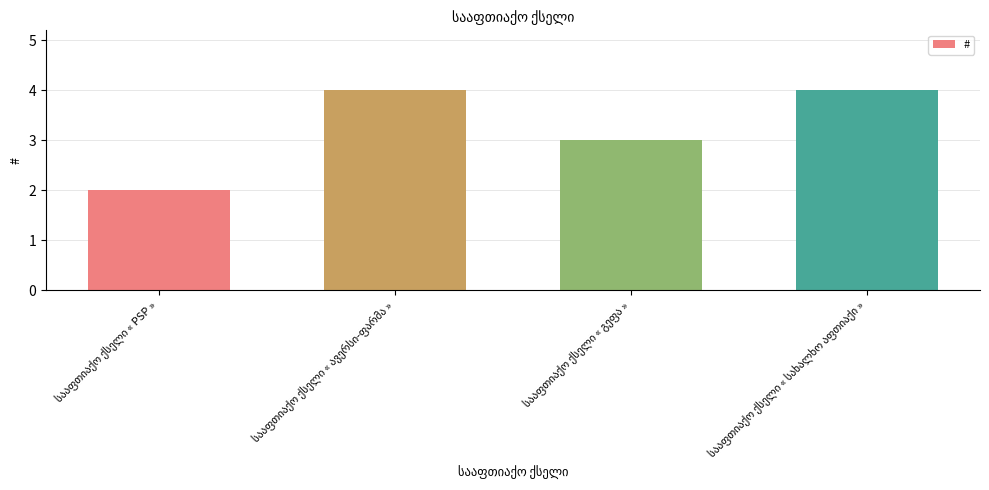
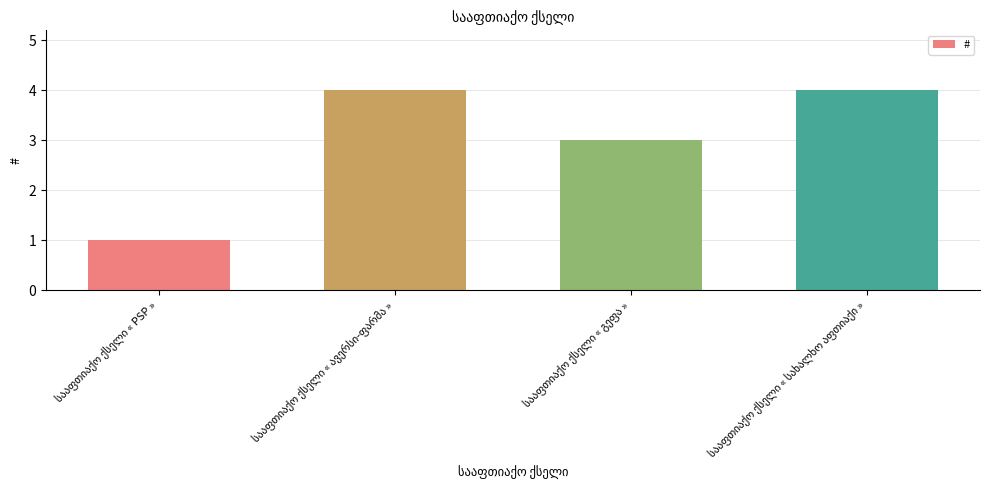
  {
-   "სააფთიაქო ქსელი « PSP »": 2,
+   "სააფთიაქო ქსელი « PSP »": 1,
    "სააფთიაქო ქსელი « ავერსი-ფარმა »": 4,
    "სააფთიაქო ქსელი « გეფა »": 3,
    "სააფთიაქო ქსელი « სახალხო აფთიაქი »": 4
  }
